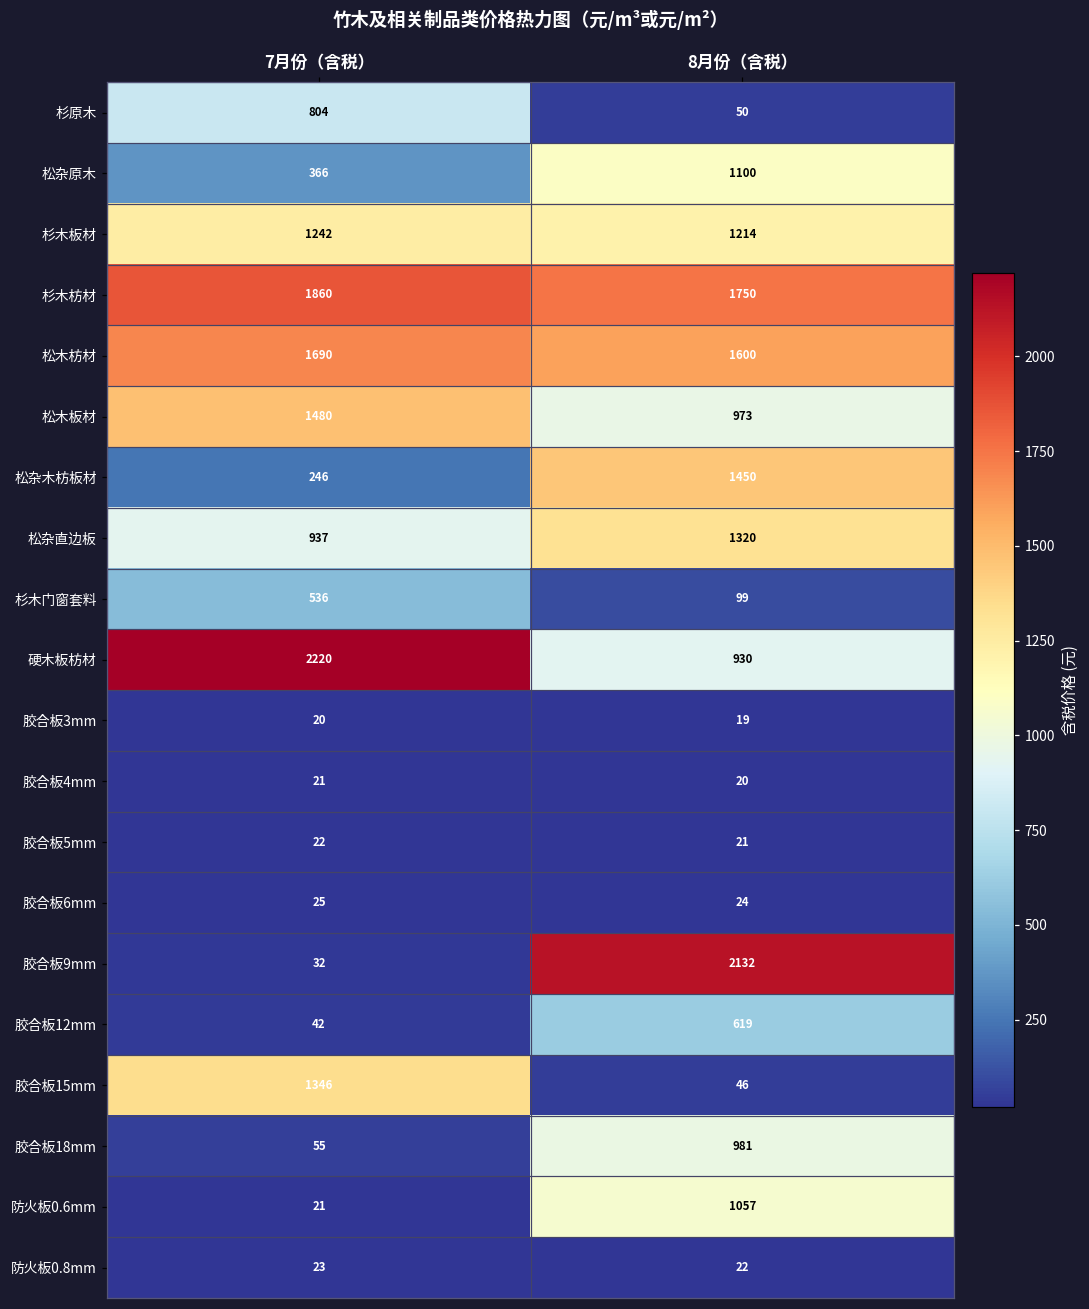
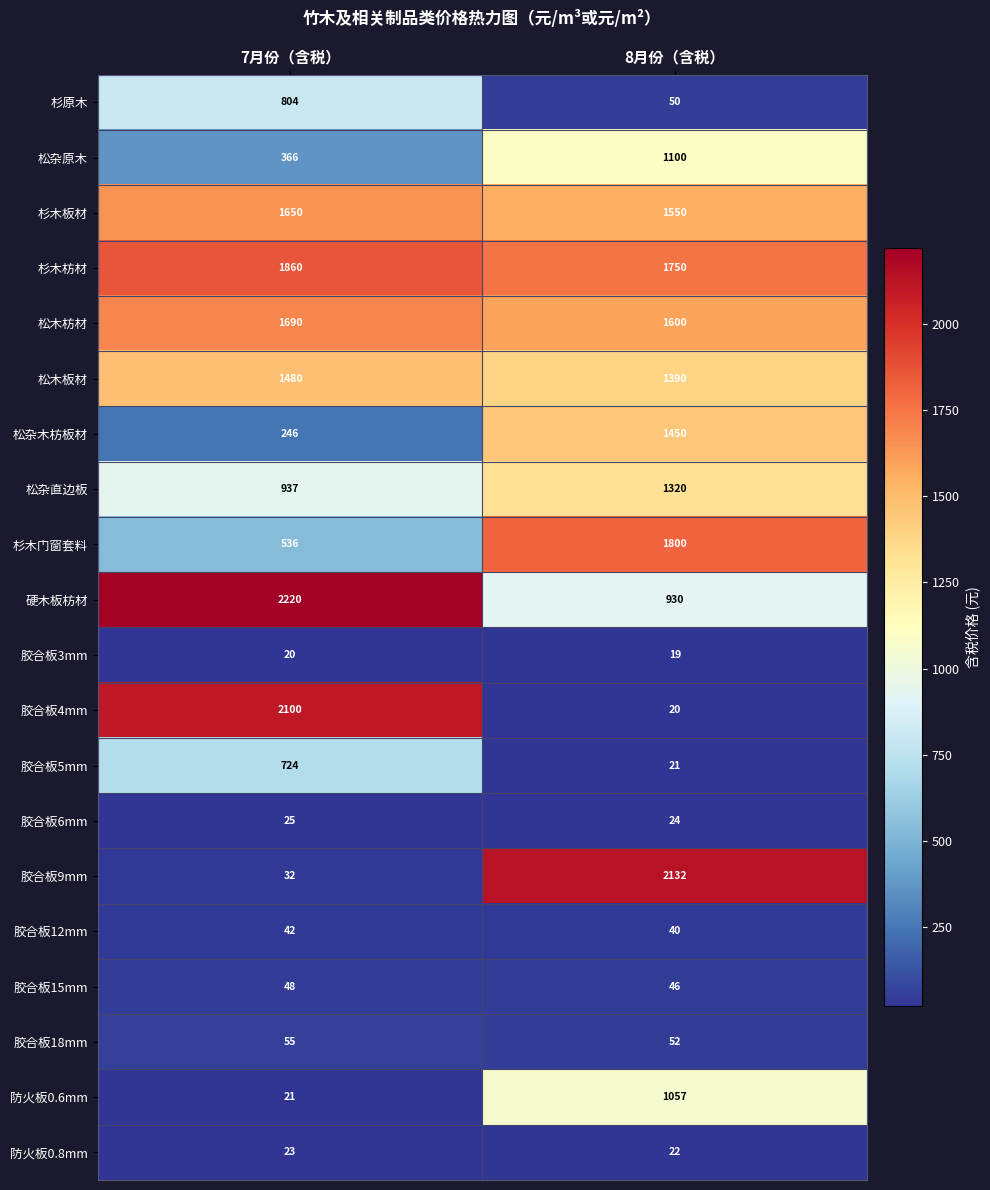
  {
    "杉原木": {
      "7月份（含税）": 804,
      "8月份（含税）": 50
    },
    "松杂原木": {
      "7月份（含税）": 366,
      "8月份（含税）": 1100
    },
    "杉木板材": {
-     "7月份（含税）": 1242,
-     "8月份（含税）": 1214
+     "7月份（含税）": 1650,
+     "8月份（含税）": 1550
    },
    "杉木枋材": {
      "7月份（含税）": 1860,
      "8月份（含税）": 1750
    },
    "松木枋材": {
      "7月份（含税）": 1690,
      "8月份（含税）": 1600
    },
    "松木板材": {
      "7月份（含税）": 1480,
-     "8月份（含税）": 973
+     "8月份（含税）": 1390
    },
    "松杂木枋板材": {
      "7月份（含税）": 246,
      "8月份（含税）": 1450
    },
    "松杂直边板": {
      "7月份（含税）": 937,
      "8月份（含税）": 1320
    },
    "杉木门窗套料": {
      "7月份（含税）": 536,
-     "8月份（含税）": 99
+     "8月份（含税）": 1800
    },
    "硬木板枋材": {
      "7月份（含税）": 2220,
      "8月份（含税）": 930
    },
    "胶合板3mm": {
      "7月份（含税）": 20,
      "8月份（含税）": 19
    },
    "胶合板4mm": {
-     "7月份（含税）": 21,
+     "7月份（含税）": 2100,
      "8月份（含税）": 20
    },
    "胶合板5mm": {
-     "7月份（含税）": 22,
+     "7月份（含税）": 724,
      "8月份（含税）": 21
    },
    "胶合板6mm": {
      "7月份（含税）": 25,
      "8月份（含税）": 24
    },
    "胶合板9mm": {
      "7月份（含税）": 32,
      "8月份（含税）": 2132
    },
    "胶合板12mm": {
      "7月份（含税）": 42,
-     "8月份（含税）": 619
+     "8月份（含税）": 40
    },
    "胶合板15mm": {
-     "7月份（含税）": 1346,
+     "7月份（含税）": 48,
      "8月份（含税）": 46
    },
    "胶合板18mm": {
      "7月份（含税）": 55,
-     "8月份（含税）": 981
+     "8月份（含税）": 52
    },
    "防火板0.6mm": {
      "7月份（含税）": 21,
      "8月份（含税）": 1057
    },
    "防火板0.8mm": {
      "7月份（含税）": 23,
      "8月份（含税）": 22
    }
  }
